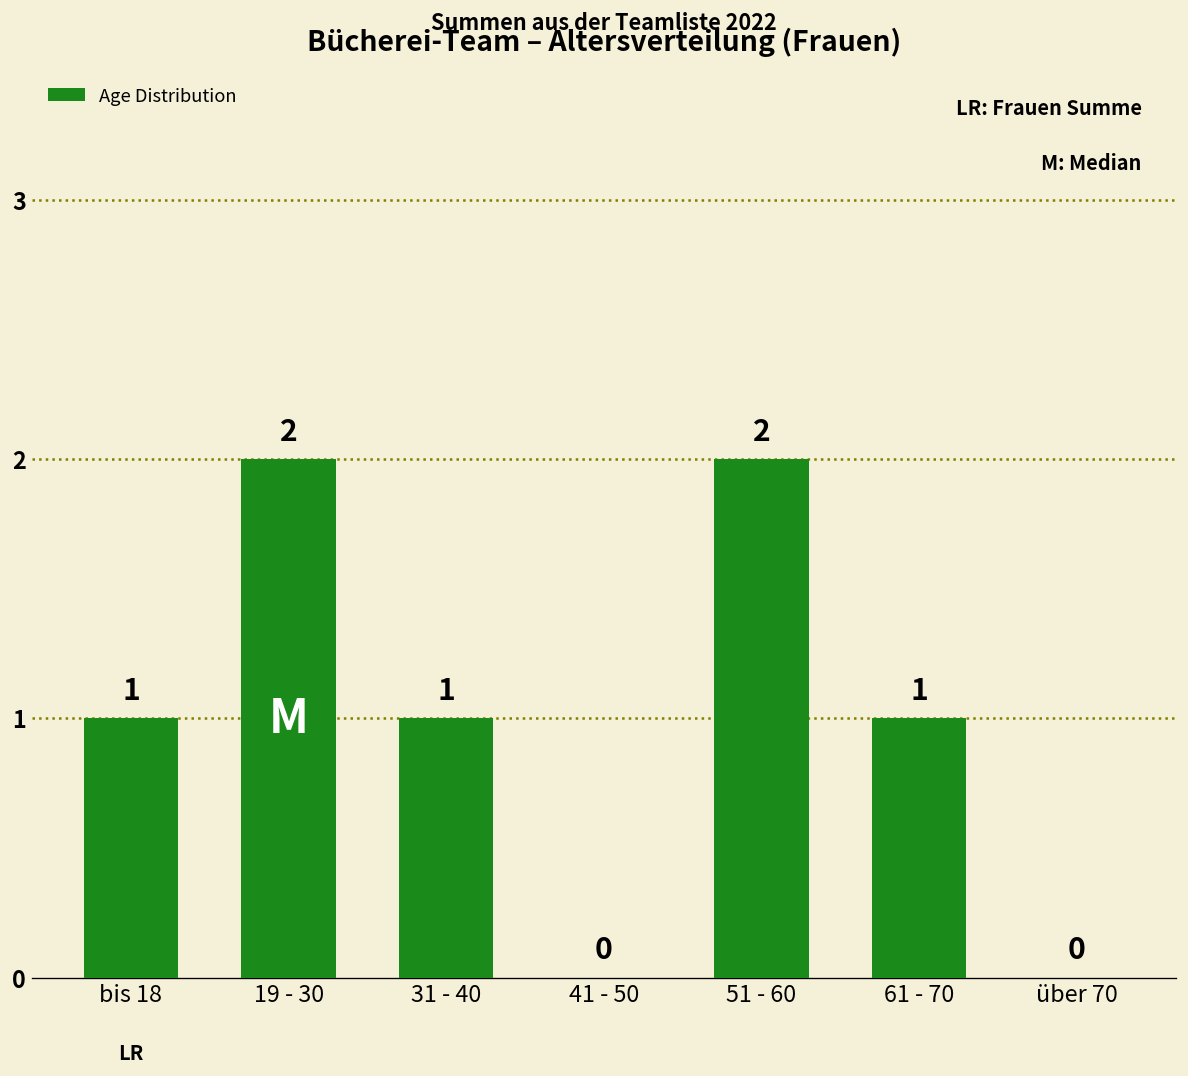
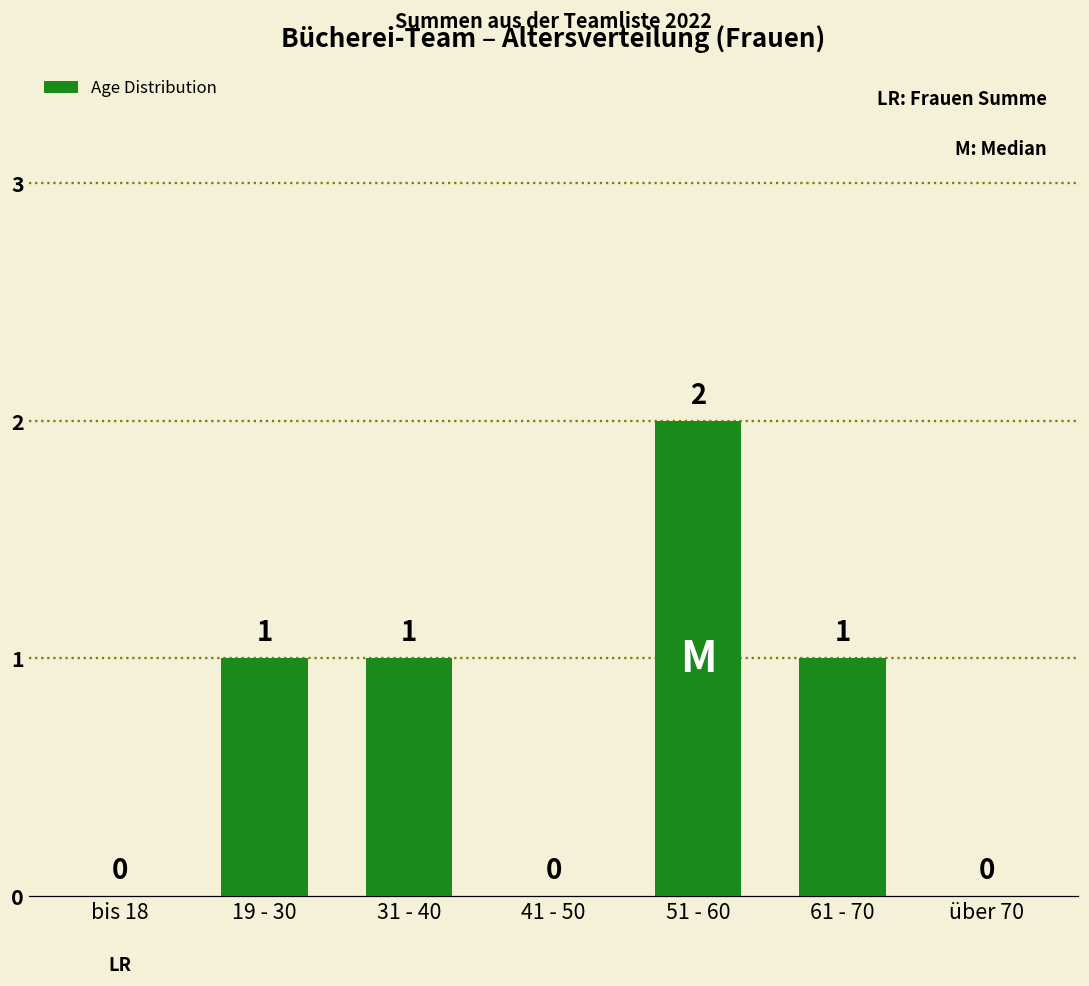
  {
-   "bis 18": 1,
-   "19 - 30": 2,
+   "bis 18": 0,
+   "19 - 30": 1,
    "31 - 40": 1,
    "41 - 50": 0,
    "51 - 60": 2,
    "61 - 70": 1,
    "über 70": 0
  }
